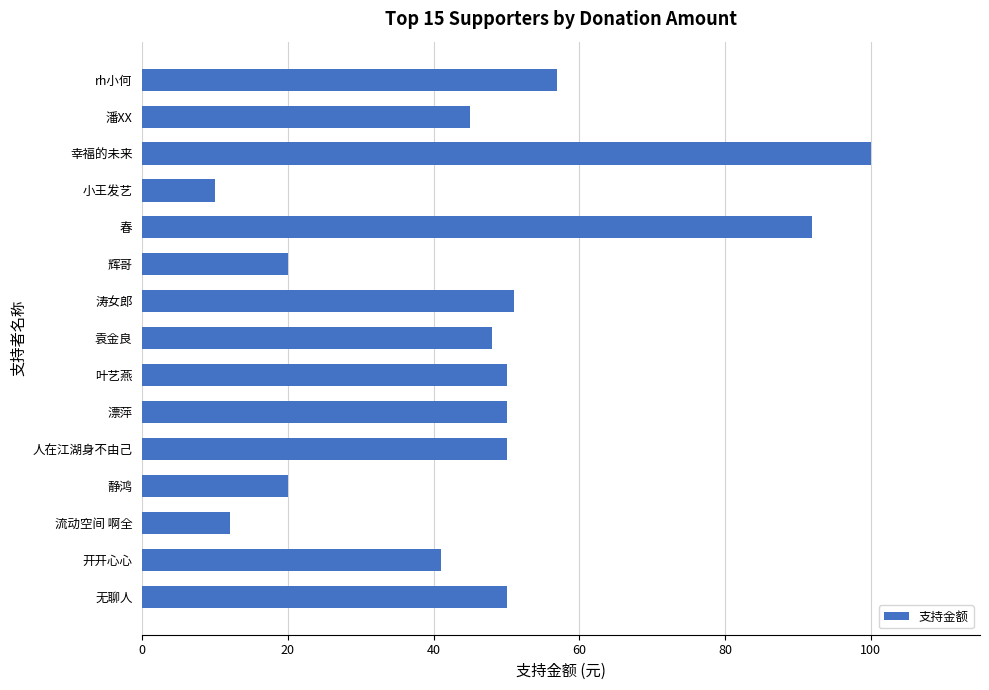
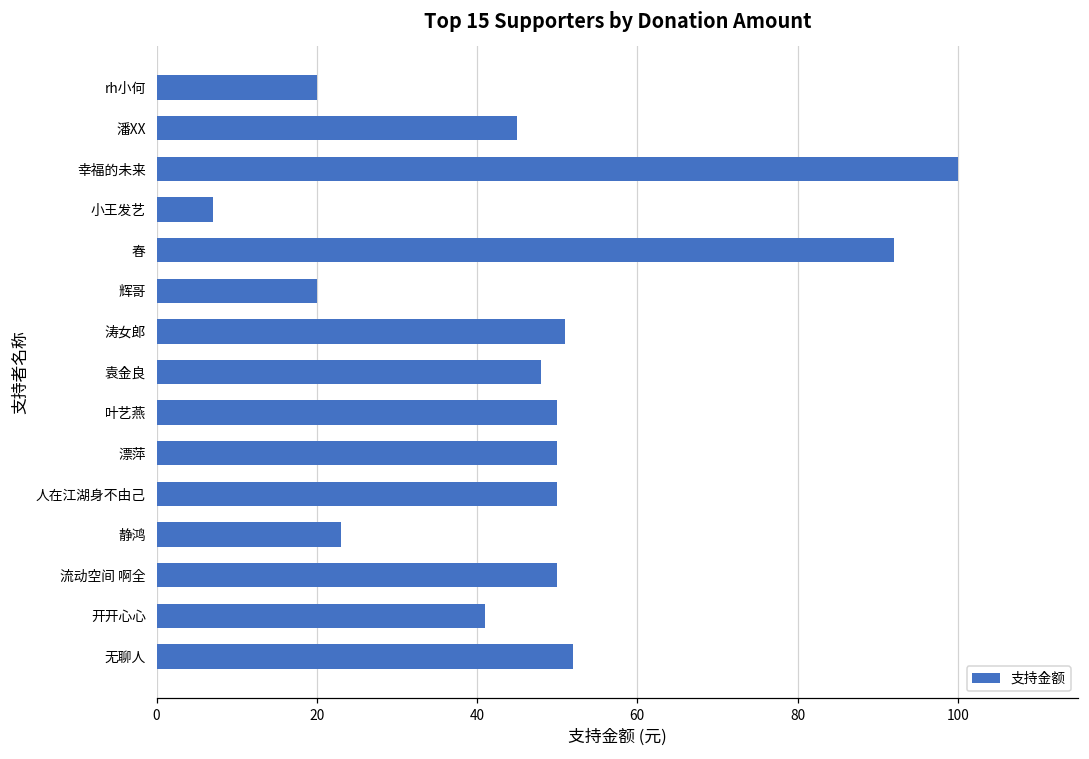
  {
-   "rh小何": 57,
+   "rh小何": 20,
    "潘XX": 45,
    "幸福的未来": 100,
-   "小王发艺": 10,
+   "小王发艺": 7,
    "春": 92,
    "辉哥": 20,
    "涛女郎": 51,
    "袁金良": 48,
    "叶艺燕": 50,
    "漂萍": 50,
    "人在江湖身不由己": 50,
-   "静鸿": 20,
-   "流动空间 啊全": 12,
+   "静鸿": 23,
+   "流动空间 啊全": 50,
    "开开心心": 41,
-   "无聊人": 50
+   "无聊人": 52
  }
